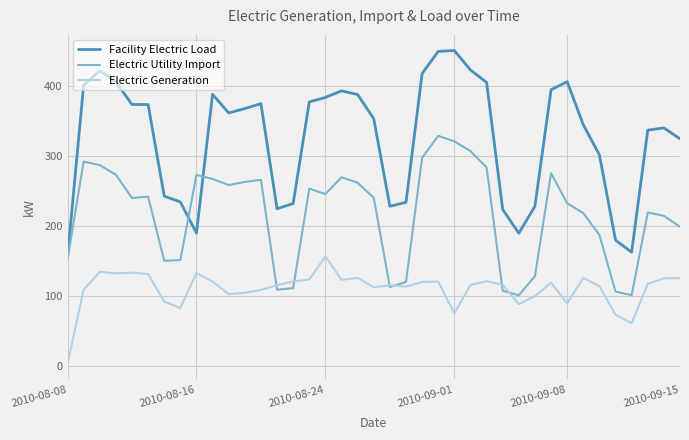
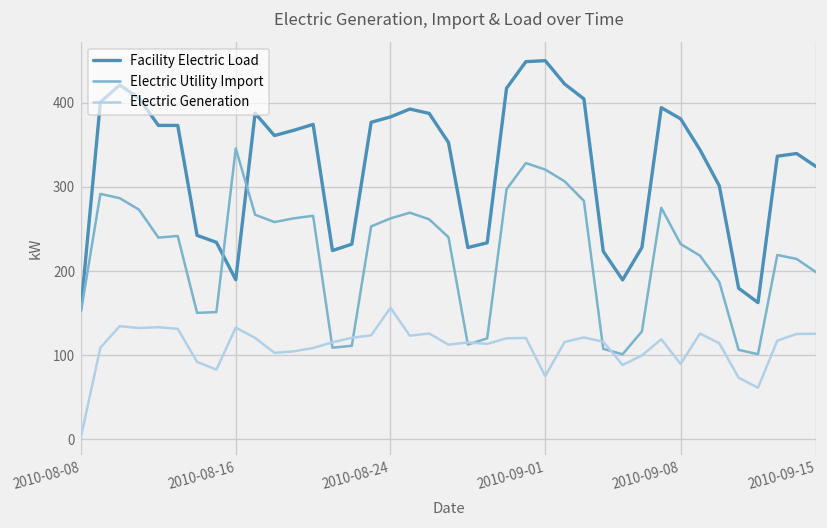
  {
    "Facility Electric Load": {
      "2010-08-16": 190,
      "2010-08-24": 380,
      "2010-09-01": 450,
-     "2010-09-08": 410,
+     "2010-09-08": 380,
      "2010-09-15": 320
    },
    "Electric Utility Import": {
-     "2010-08-16": 270,
-     "2010-08-24": 250,
+     "2010-08-16": 350,
+     "2010-08-24": 260,
      "2010-09-01": 320,
      "2010-09-08": 230,
      "2010-09-15": 200
    },
    "Electric Generation": {
      "2010-08-08": 0,
      "2010-08-16": 130,
      "2010-08-24": 160,
      "2010-09-01": 80,
      "2010-09-08": 90,
      "2010-09-15": 130
    }
  }
